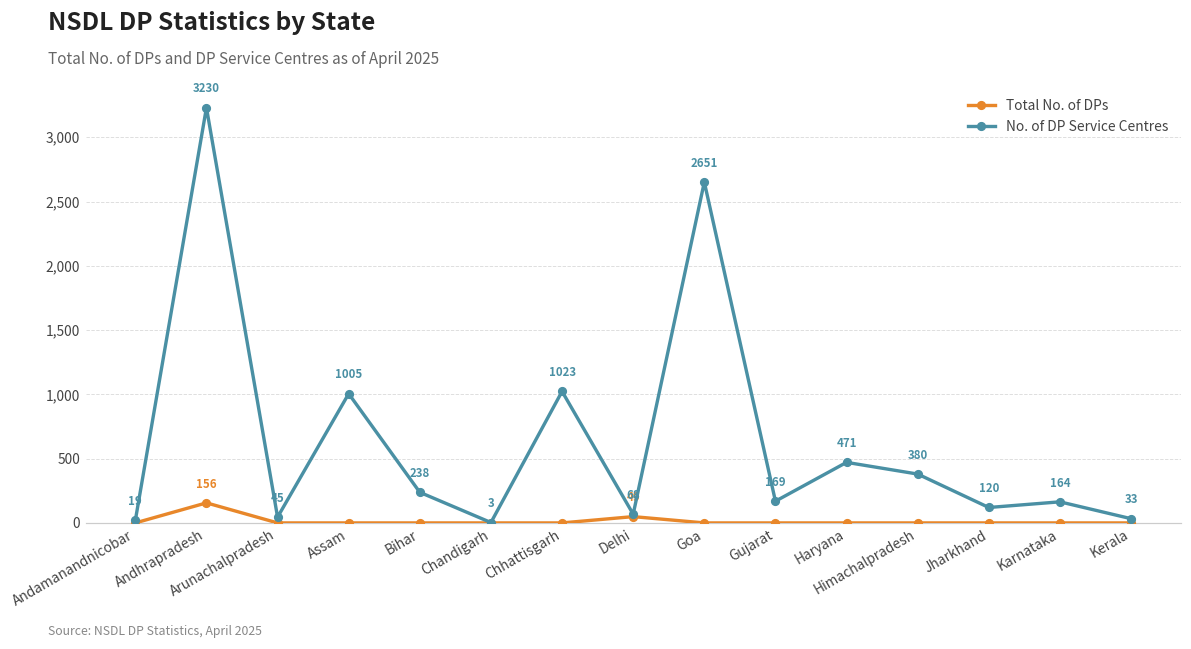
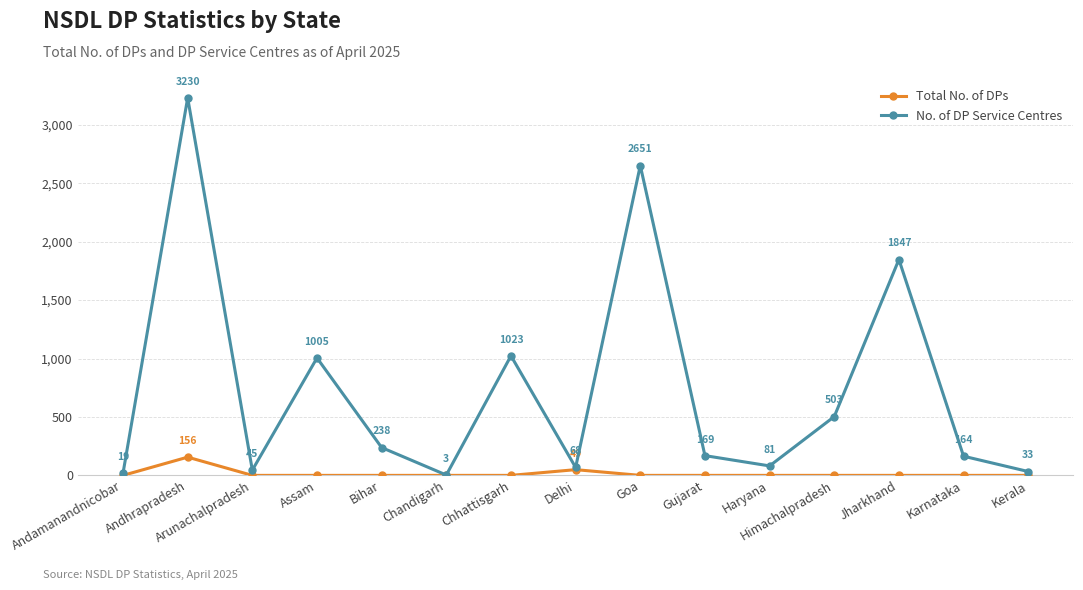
  {
    "Total No. of DPs": {
      "Andhrapradesh": 156
    },
    "No. of DP Service Centres": {
      "Andhrapradesh": 3230,
      "Arunachalpradesh": 45,
      "Assam": 1005,
      "Bihar": 238,
      "Chhattisgarh": 1023,
      "Goa": 2651,
      "Gujarat": 169,
-     "Haryana": 471,
-     "Himachalpradesh": 380,
-     "Jharkhand": 120,
+     "Haryana": 81,
+     "Himachalpradesh": 503,
+     "Jharkhand": 1847,
      "Karnataka": 164,
      "Kerala": 33
    }
  }
